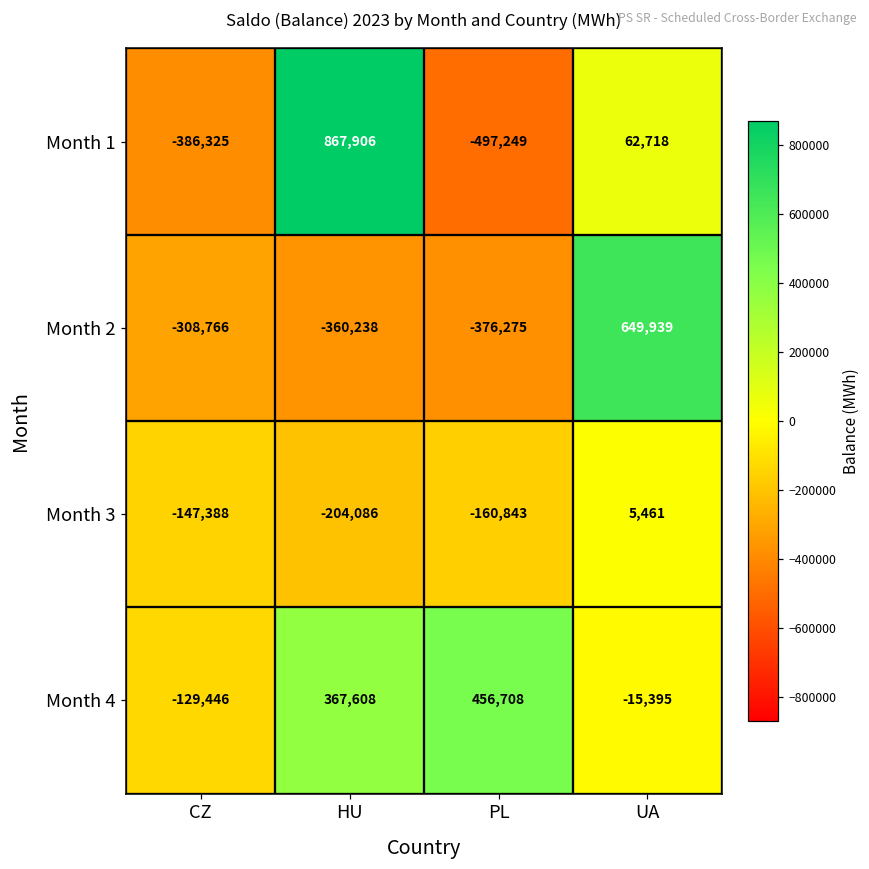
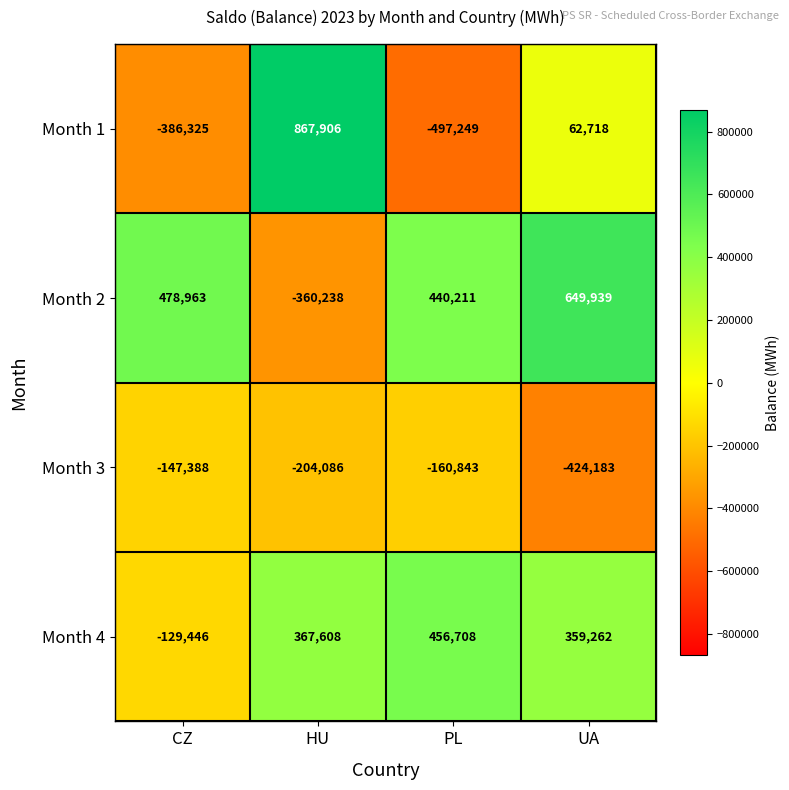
  {
    "Month 1": {
      "CZ": "-386,325",
      "HU": "867,906",
      "PL": "-497,249",
      "UA": "62,718"
    },
    "Month 2": {
-     "CZ": "-308,766",
+     "CZ": "478,963",
      "HU": "-360,238",
-     "PL": "-376,275",
+     "PL": "440,211",
      "UA": "649,939"
    },
    "Month 3": {
      "CZ": "-147,388",
      "HU": "-204,086",
      "PL": "-160,843",
-     "UA": "5,461"
+     "UA": "-424,183"
    },
    "Month 4": {
      "CZ": "-129,446",
      "HU": "367,608",
      "PL": "456,708",
-     "UA": "-15,395"
+     "UA": "359,262"
    }
  }
